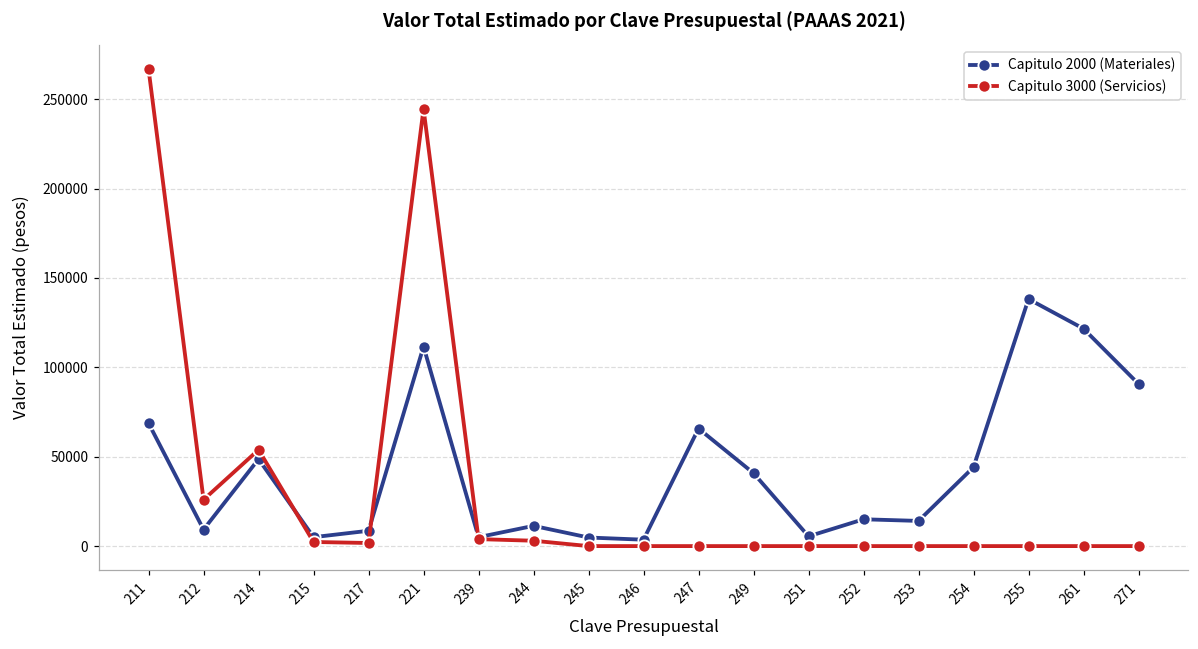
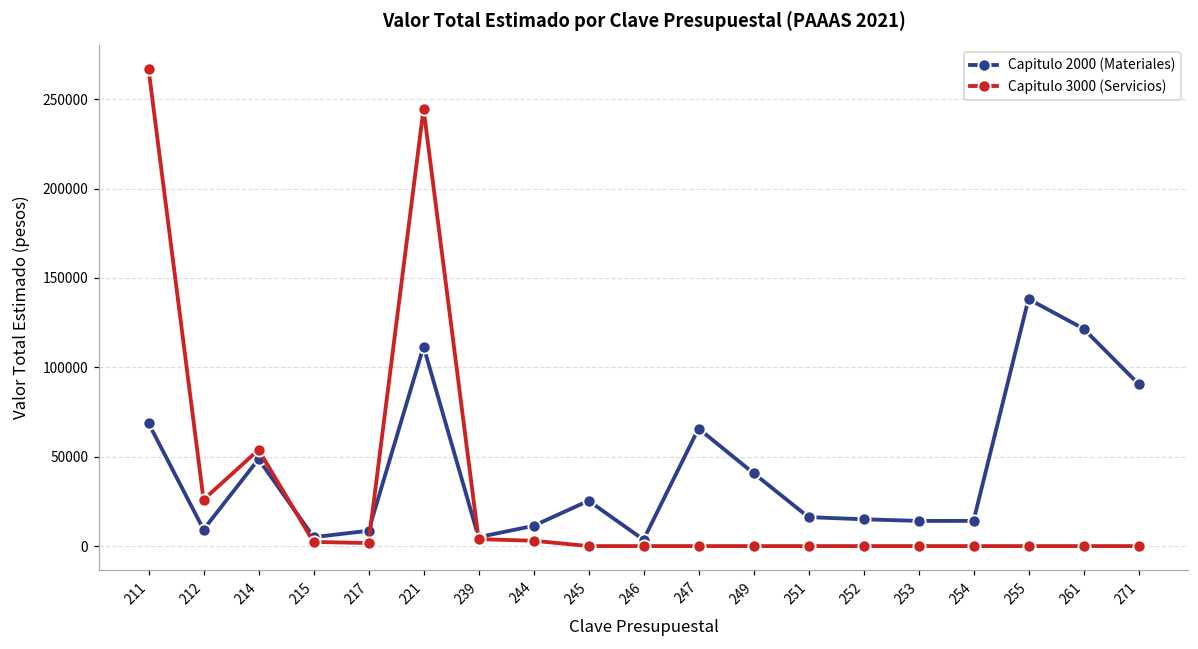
  {
    "Capitulo 2000 (Materiales)": {
      "211": 69000,
      "212": 9000,
      "214": 49000,
      "215": 5000,
      "217": 9000,
      "221": 112000,
      "244": 11000,
-     "245": 5000,
+     "245": 25000,
      "246": 4000,
      "247": 66000,
      "249": 41000,
-     "251": 5000,
+     "251": 16000,
      "252": 15000,
      "253": 14000,
-     "254": 44000,
+     "254": 14000,
      "255": 138000,
      "261": 122000,
      "271": 91000
    },
    "Capitulo 3000 (Servicios)": {
      "211": 267000,
      "212": 26000,
      "214": 54000,
      "215": 2000,
      "217": 2000,
      "221": 245000,
      "244": 3000,
      "245": 0,
      "246": 0,
      "247": 0,
      "249": 0,
      "251": 0,
      "252": 0,
      "253": 0,
      "254": 0,
      "255": 0,
      "261": 0,
      "271": 0
    }
  }
